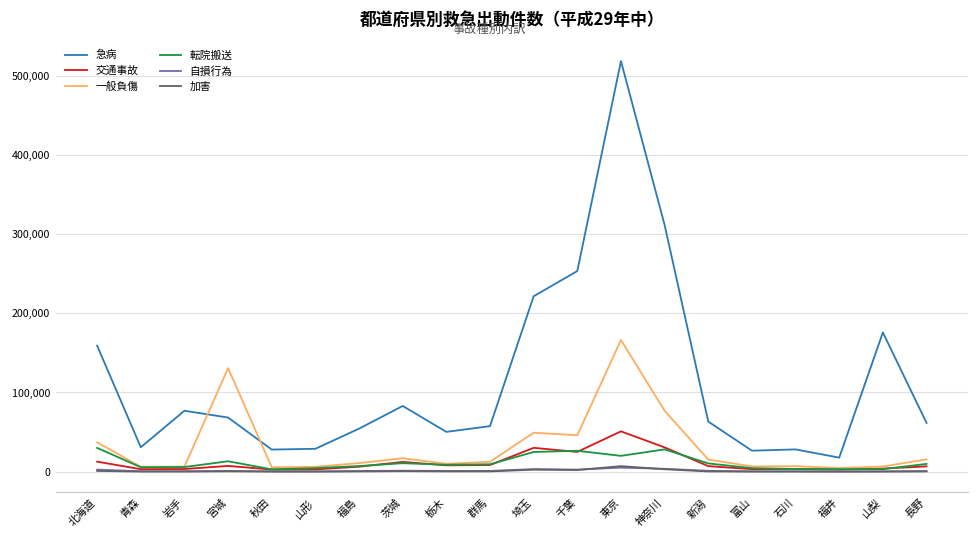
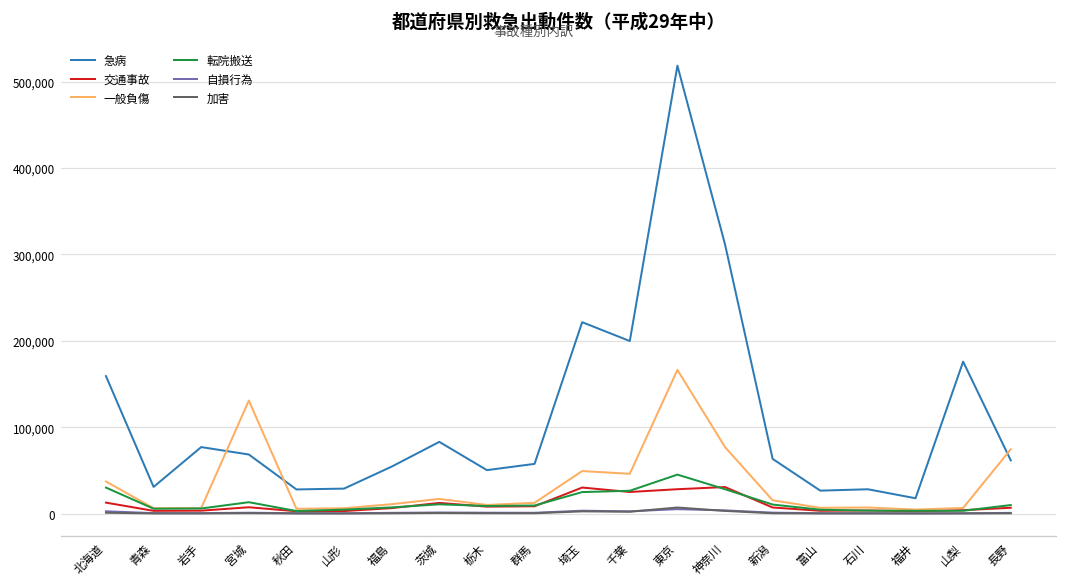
  {
    "急病": {
      "北海道": "160,000",
      "青森": "30,000",
      "岩手": "80,000",
      "宮城": "70,000",
      "秋田": "30,000",
      "山形": "30,000",
      "福島": "50,000",
      "茨城": "80,000",
      "栃木": "50,000",
      "群馬": "60,000",
      "埼玉": "220,000",
-     "千葉": "250,000",
+     "千葉": "200,000",
      "東京": "520,000",
      "神奈川": "310,000",
      "新潟": "60,000",
      "富山": "30,000",
      "石川": "30,000",
      "福井": "20,000",
      "山梨": "180,000",
      "長野": "60,000"
    },
    "交通事故": {
      "北海道": "10,000",
      "宮城": "10,000",
      "埼玉": "30,000",
-     "東京": "50,000"
+     "東京": "30,000"
    },
    "一般負傷": {
      "北海道": "40,000",
      "宮城": "130,000",
      "福島": "10,000",
      "茨城": "20,000",
      "埼玉": "50,000",
      "千葉": "50,000",
      "東京": "170,000",
      "神奈川": "80,000",
      "新潟": "20,000",
-     "長野": "20,000"
+     "長野": "70,000"
    },
    "転院搬送": {
      "北海道": "30,000",
      "宮城": "10,000",
      "埼玉": "20,000",
-     "東京": "20,000"
+     "東京": "50,000"
    }
  }
